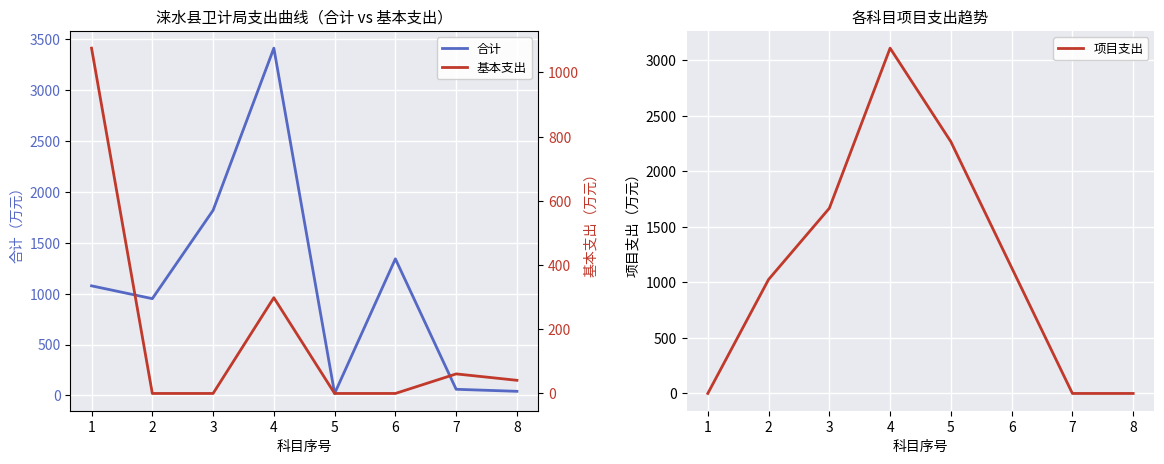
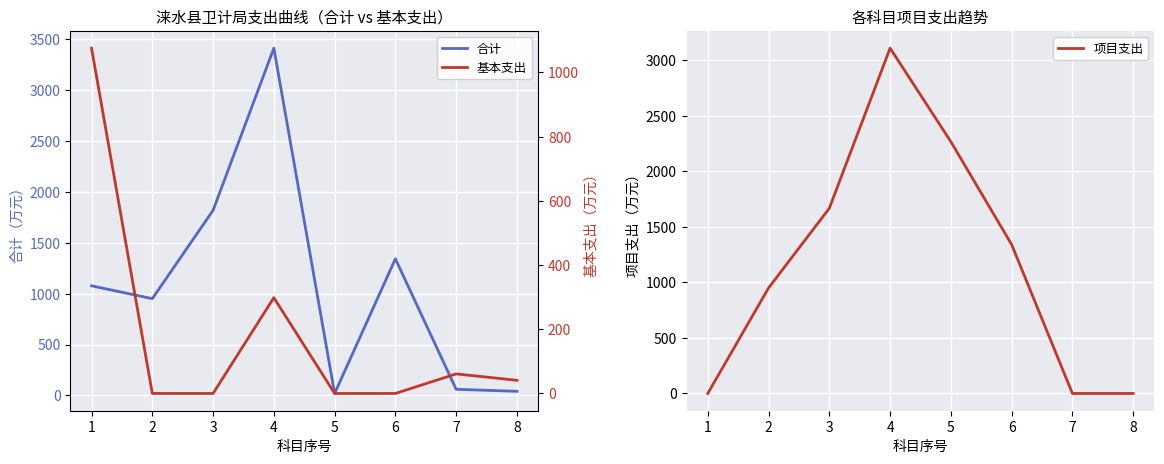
  {
    "各科目项目支出趋势": {
      "1": 0,
-     "2": 1030,
+     "2": 950,
      "3": 1670,
      "4": 3110,
      "5": 2270,
-     "6": 1130,
+     "6": 1340,
      "7": 0,
      "8": 0
    }
  }
